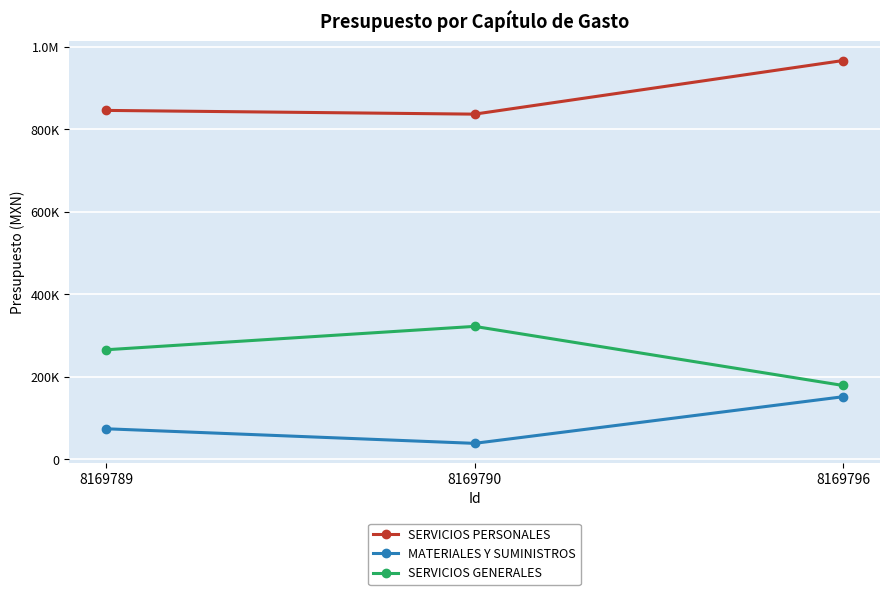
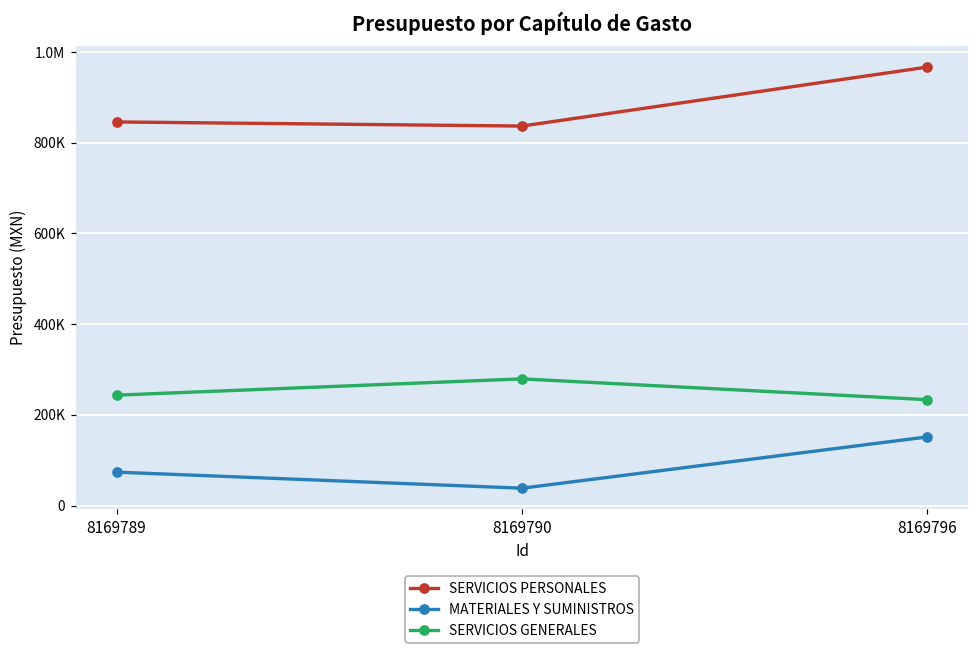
  {
    "SERVICIOS PERSONALES": {
      "8169789": 850000,
      "8169790": 840000,
      "8169796": 970000
    },
    "MATERIALES Y SUMINISTROS": {
      "8169789": 70000,
      "8169790": 40000,
      "8169796": 150000
    },
    "SERVICIOS GENERALES": {
-     "8169789": 270000,
-     "8169790": 320000,
-     "8169796": 180000
+     "8169789": 240000,
+     "8169790": 280000,
+     "8169796": 230000
    }
  }
